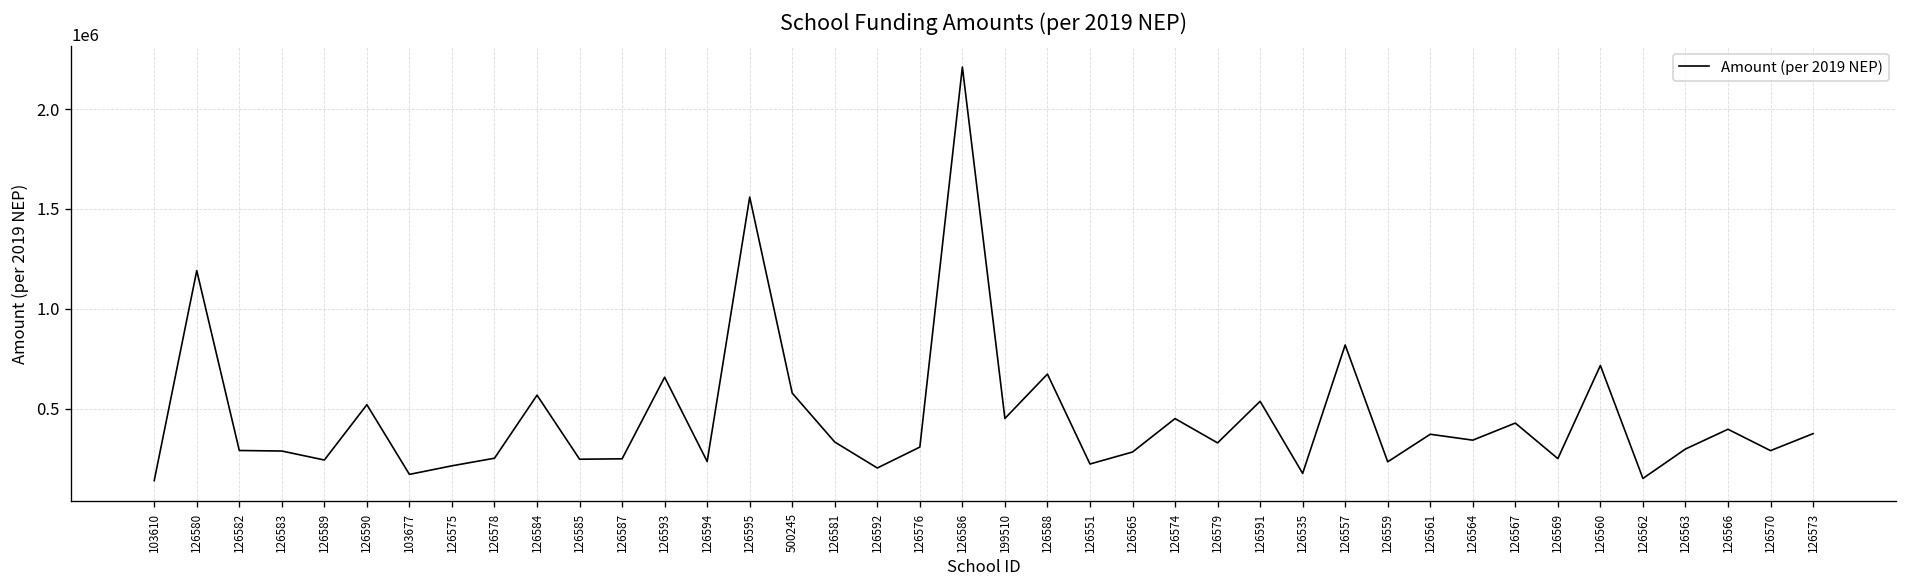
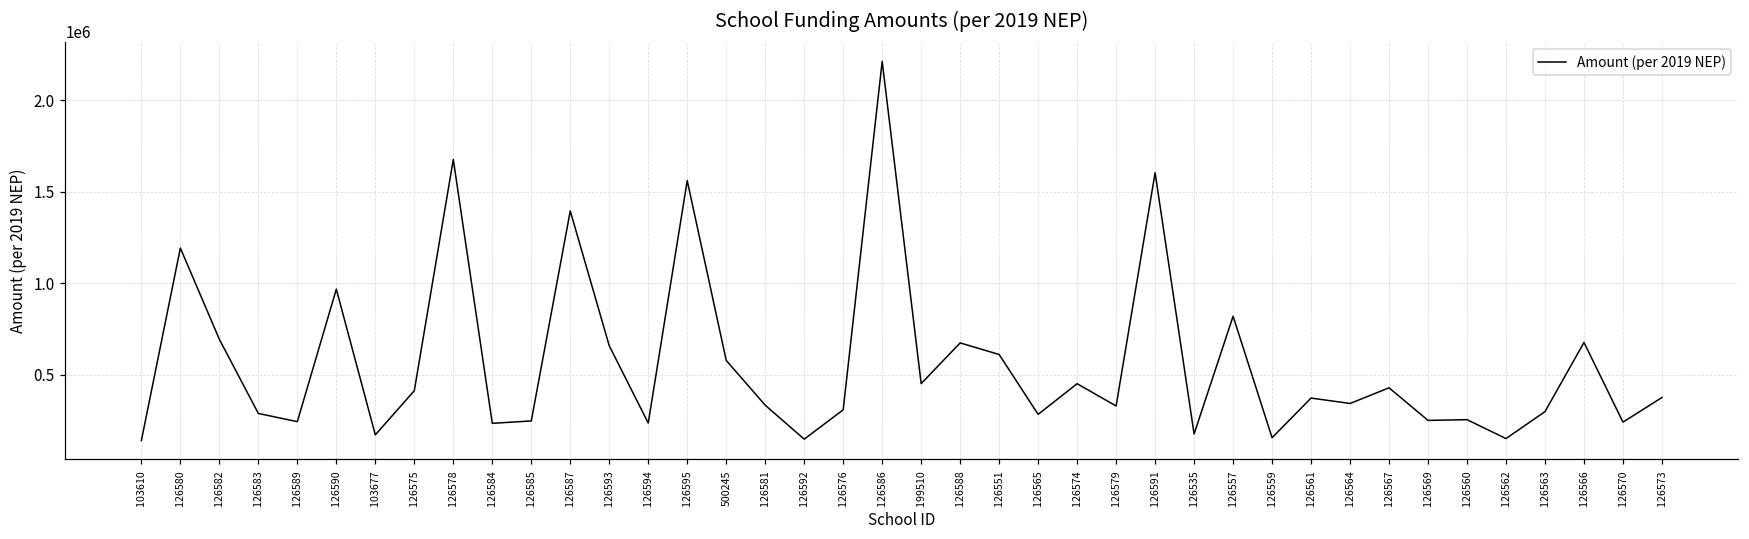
  {
    "103610": 140000,
    "126580": 1190000,
-   "126582": 290000,
+   "126582": 690000,
    "126583": 290000,
    "126589": 240000,
-   "126590": 520000,
+   "126590": 970000,
    "103677": 170000,
-   "126575": 210000,
-   "126578": 250000,
-   "126584": 570000,
+   "126575": 410000,
+   "126578": 1680000,
+   "126584": 230000,
    "126585": 250000,
-   "126587": 250000,
+   "126587": 1390000,
    "126593": 660000,
    "126594": 240000,
    "126595": 1560000,
    "500245": 580000,
    "126581": 330000,
-   "126592": 200000,
+   "126592": 150000,
    "126576": 310000,
    "126586": 2210000,
    "199510": 450000,
    "126588": 670000,
-   "126551": 220000,
+   "126551": 610000,
    "126565": 280000,
    "126574": 450000,
    "126579": 330000,
-   "126591": 540000,
+   "126591": 1600000,
    "126535": 180000,
    "126557": 820000,
-   "126559": 230000,
+   "126559": 160000,
    "126561": 370000,
    "126564": 340000,
    "126567": 430000,
    "126569": 250000,
-   "126560": 720000,
+   "126560": 250000,
    "126562": 150000,
    "126563": 300000,
-   "126566": 400000,
-   "126570": 290000,
+   "126566": 680000,
+   "126570": 240000,
    "126573": 380000
  }
